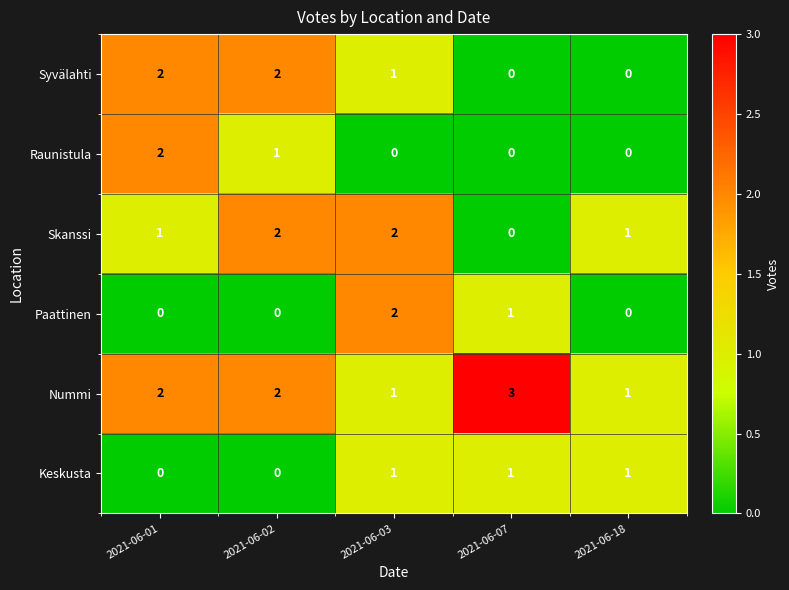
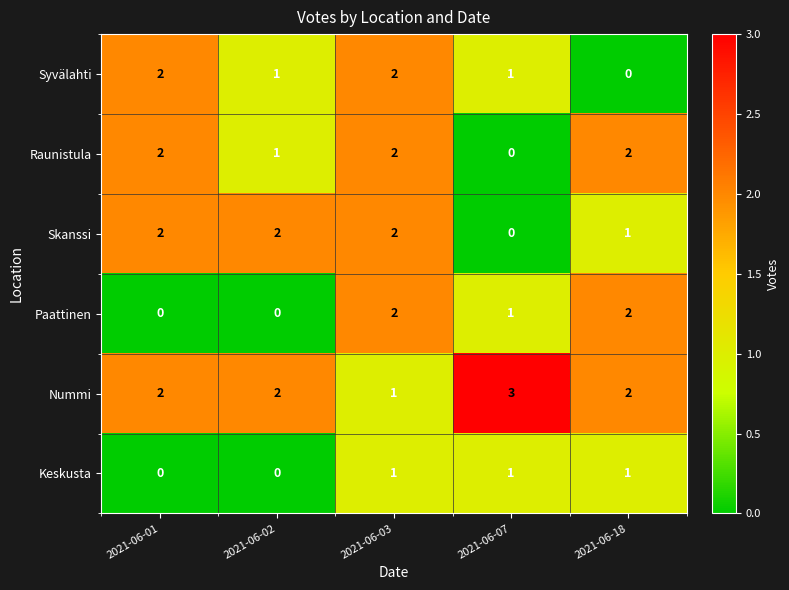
  {
    "Syvälahti": {
      "2021-06-01": 2,
-     "2021-06-02": 2,
-     "2021-06-03": 1,
-     "2021-06-07": 0,
+     "2021-06-02": 1,
+     "2021-06-03": 2,
+     "2021-06-07": 1,
      "2021-06-18": 0
    },
    "Raunistula": {
      "2021-06-01": 2,
      "2021-06-02": 1,
-     "2021-06-03": 0,
+     "2021-06-03": 2,
      "2021-06-07": 0,
-     "2021-06-18": 0
+     "2021-06-18": 2
    },
    "Skanssi": {
-     "2021-06-01": 1,
+     "2021-06-01": 2,
      "2021-06-02": 2,
      "2021-06-03": 2,
      "2021-06-07": 0,
      "2021-06-18": 1
    },
    "Paattinen": {
      "2021-06-01": 0,
      "2021-06-02": 0,
      "2021-06-03": 2,
      "2021-06-07": 1,
-     "2021-06-18": 0
+     "2021-06-18": 2
    },
    "Nummi": {
      "2021-06-01": 2,
      "2021-06-02": 2,
      "2021-06-03": 1,
      "2021-06-07": 3,
-     "2021-06-18": 1
+     "2021-06-18": 2
    },
    "Keskusta": {
      "2021-06-01": 0,
      "2021-06-02": 0,
      "2021-06-03": 1,
      "2021-06-07": 1,
      "2021-06-18": 1
    }
  }
